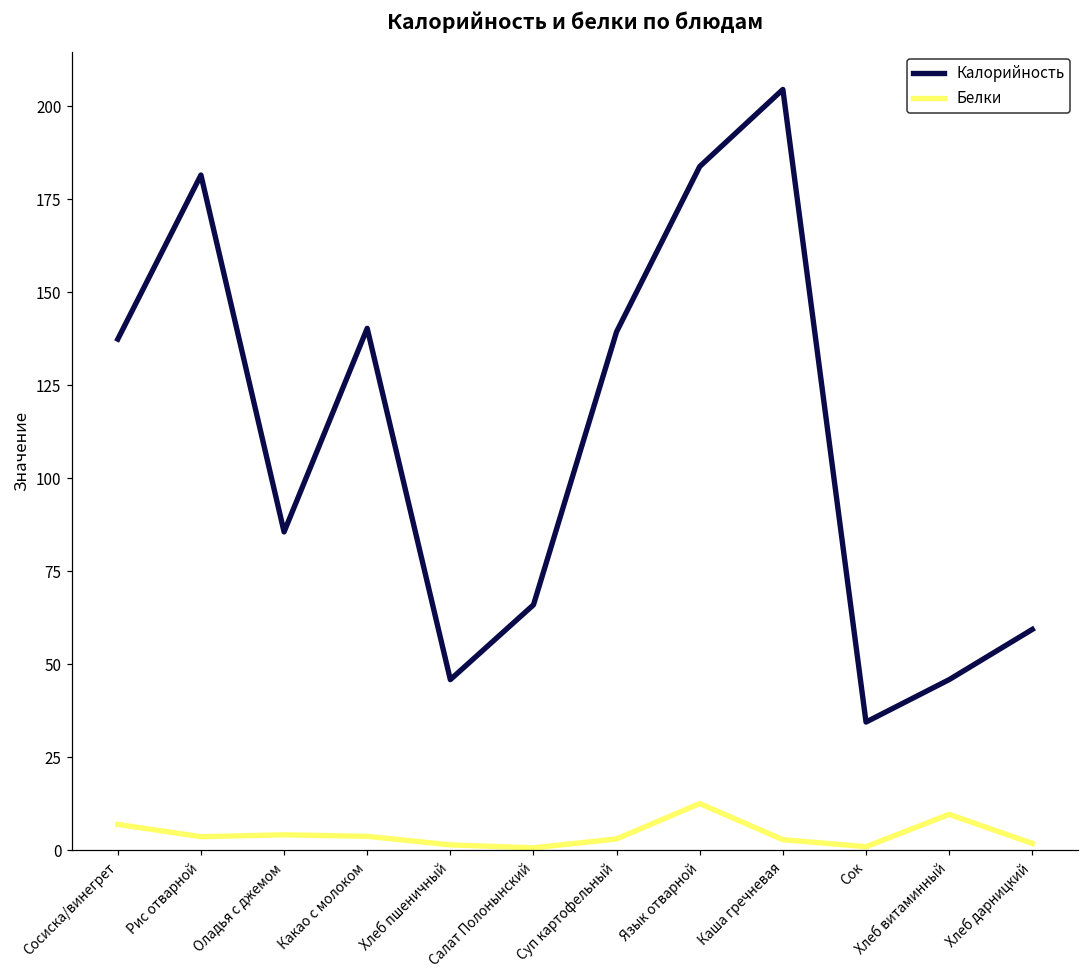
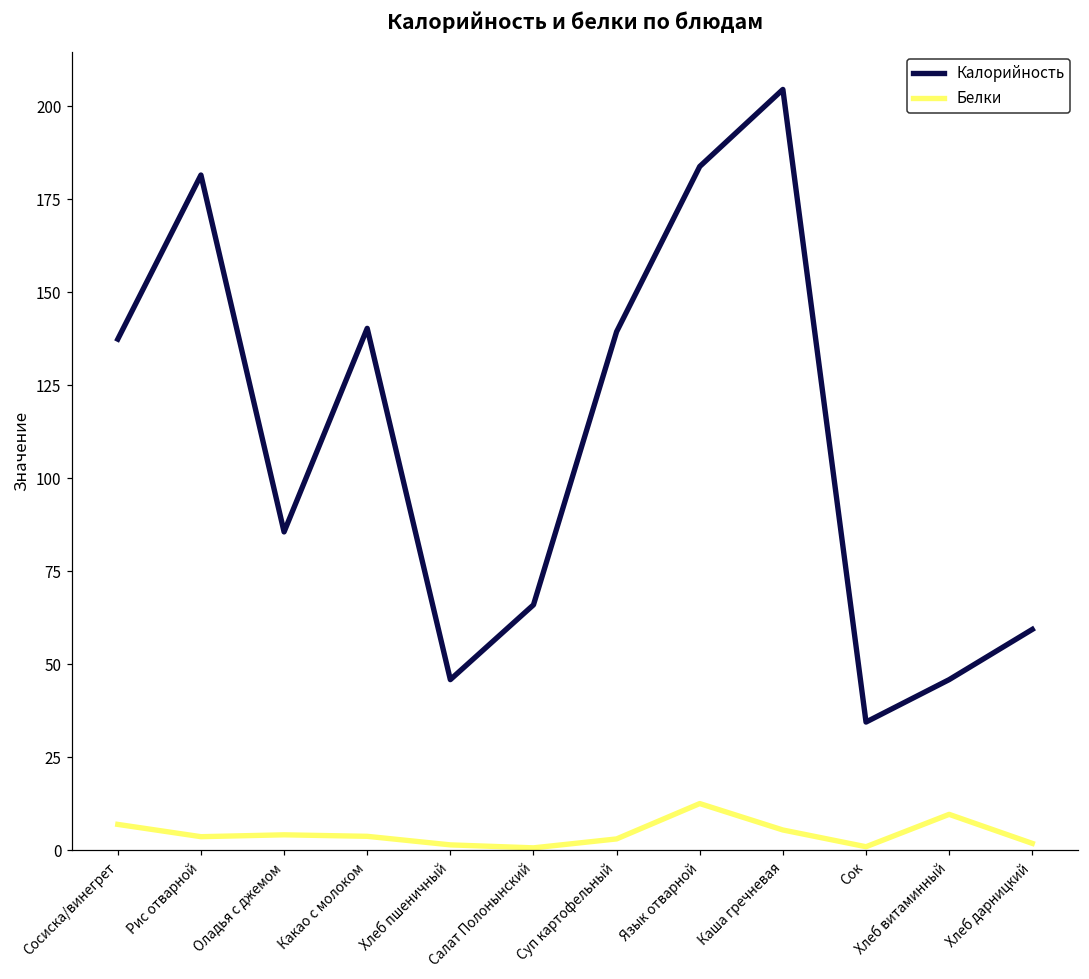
  {
    "Калорийность": {
      "Сосиска/винегрет": 137,
      "Рис отварной": 182,
      "Оладья с джемом": 86,
      "Какао с молоком": 140,
      "Хлеб пшеничный": 46,
      "Салат Полонынский": 66,
      "Суп картофельный": 139,
      "Язык отварной": 184,
      "Каша гречневая": 205,
      "Сок": 35,
      "Хлеб витаминный": 46,
      "Хлеб дарницкий": 59
    },
    "Белки": {
      "Сосиска/винегрет": 7,
      "Рис отварной": 4,
      "Оладья с джемом": 4,
      "Какао с молоком": 4,
      "Хлеб пшеничный": 2,
      "Салат Полонынский": 1,
      "Суп картофельный": 3,
      "Язык отварной": 13,
-     "Каша гречневая": 3,
+     "Каша гречневая": 6,
      "Сок": 1,
      "Хлеб витаминный": 10,
      "Хлеб дарницкий": 2
    }
  }
